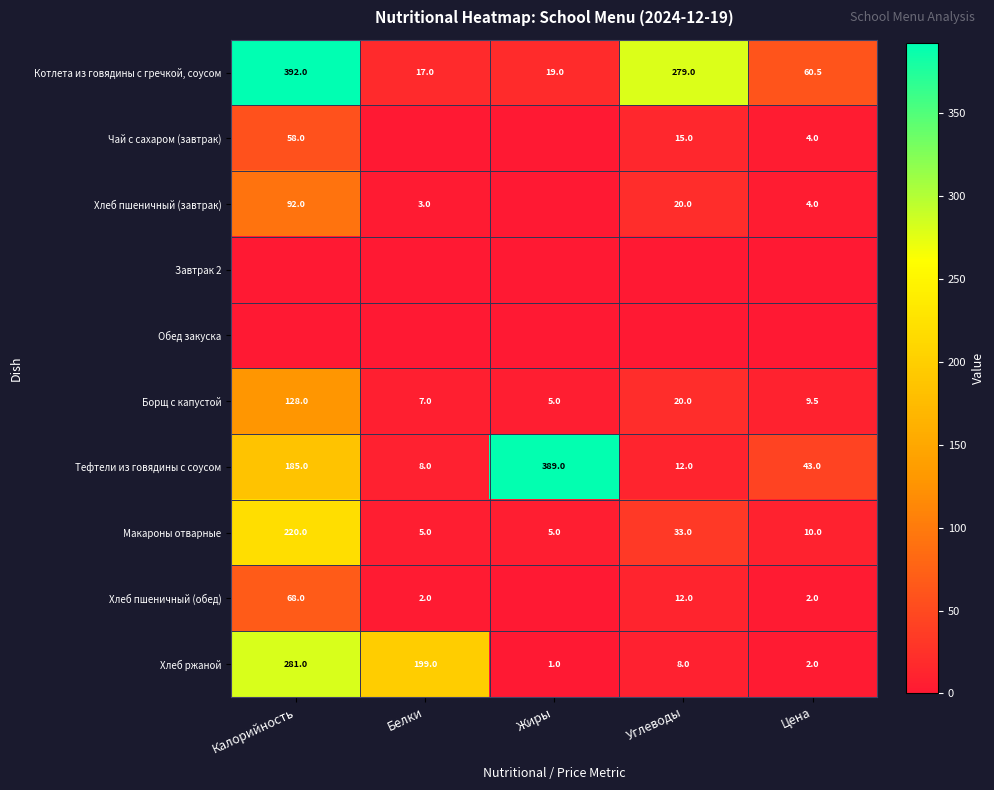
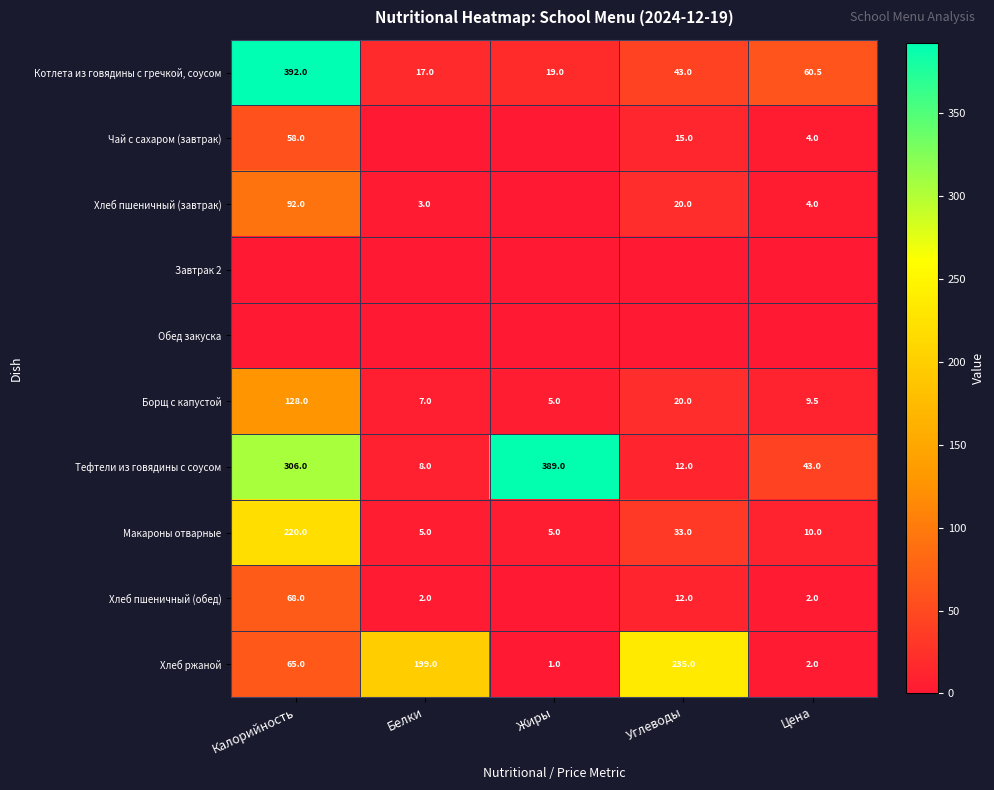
  {
    "Котлета из говядины с гречкой, соусом": {
      "Калорийность": 392.0,
      "Белки": 17.0,
      "Жиры": 19.0,
-     "Углеводы": 279.0,
+     "Углеводы": 43.0,
      "Цена": 60.5
    },
    "Чай с сахаром (завтрак)": {
      "Калорийность": 58.0,
      "Углеводы": 15.0,
      "Цена": 4.0
    },
    "Хлеб пшеничный (завтрак)": {
      "Калорийность": 92.0,
      "Белки": 3.0,
      "Углеводы": 20.0,
      "Цена": 4.0
    },
    "Борщ с капустой": {
      "Калорийность": 128.0,
      "Белки": 7.0,
      "Жиры": 5.0,
      "Углеводы": 20.0,
      "Цена": 9.5
    },
    "Тефтели из говядины с соусом": {
-     "Калорийность": 185.0,
+     "Калорийность": 306.0,
      "Белки": 8.0,
      "Жиры": 389.0,
      "Углеводы": 12.0,
      "Цена": 43.0
    },
    "Макароны отварные": {
      "Калорийность": 220.0,
      "Белки": 5.0,
      "Жиры": 5.0,
      "Углеводы": 33.0,
      "Цена": 10.0
    },
    "Хлеб пшеничный (обед)": {
      "Калорийность": 68.0,
      "Белки": 2.0,
      "Углеводы": 12.0,
      "Цена": 2.0
    },
    "Хлеб ржаной": {
-     "Калорийность": 281.0,
+     "Калорийность": 65.0,
      "Белки": 199.0,
      "Жиры": 1.0,
-     "Углеводы": 8.0,
+     "Углеводы": 235.0,
      "Цена": 2.0
    }
  }
